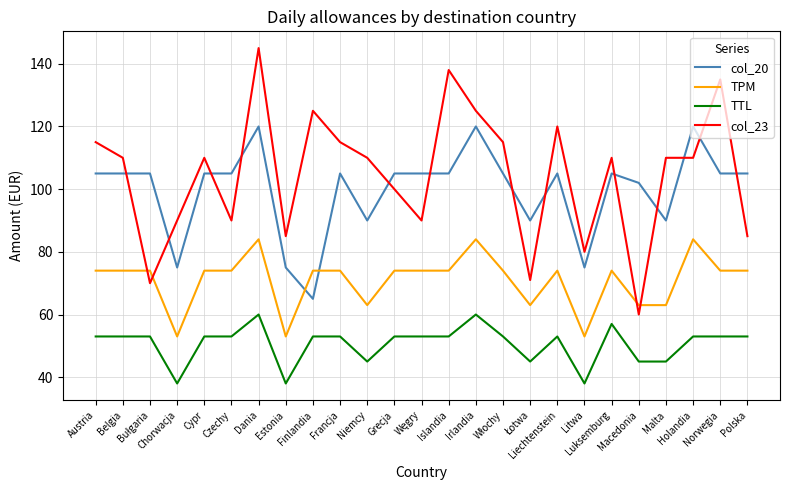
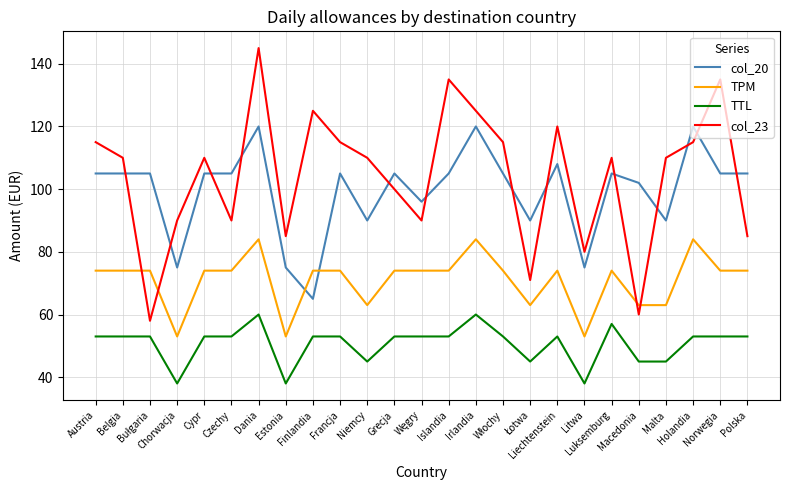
  {
    "col_20": {
      "Austria": 105,
      "Belgia": 105,
      "Bułgaria": 105,
      "Chorwacja": 75,
      "Cypr": 105,
      "Czechy": 105,
      "Dania": 120,
      "Estonia": 75,
      "Finlandia": 65,
      "Francja": 105,
      "Niemcy": 90,
      "Grecja": 105,
-     "Węgry": 105,
+     "Węgry": 96,
      "Islandia": 105,
      "Irlandia": 120,
      "Włochy": 105,
      "Łotwa": 90,
-     "Liechtenstein": 105,
+     "Liechtenstein": 108,
      "Litwa": 75,
      "Luksemburg": 105,
      "Macedonia": 102,
      "Malta": 90,
      "Norwegia": 105,
      "Polska": 105
    },
    "TPM": {
      "Austria": 74,
      "Belgia": 74,
      "Bułgaria": 74,
      "Chorwacja": 53,
      "Cypr": 74,
      "Czechy": 74,
      "Dania": 84,
      "Estonia": 53,
      "Finlandia": 74,
      "Francja": 74,
      "Niemcy": 63,
      "Grecja": 74,
      "Węgry": 74,
      "Islandia": 74,
      "Irlandia": 84,
      "Włochy": 74,
      "Łotwa": 63,
      "Liechtenstein": 74,
      "Litwa": 53,
      "Luksemburg": 74,
      "Macedonia": 63,
      "Malta": 63,
      "Holandia": 84,
      "Norwegia": 74,
      "Polska": 74
    },
    "TTL": {
      "Austria": 53,
      "Belgia": 53,
      "Bułgaria": 53,
      "Chorwacja": 38,
      "Cypr": 53,
      "Czechy": 53,
      "Dania": 60,
      "Estonia": 38,
      "Finlandia": 53,
      "Francja": 53,
      "Niemcy": 45,
      "Grecja": 53,
      "Węgry": 53,
      "Islandia": 53,
      "Irlandia": 60,
      "Włochy": 53,
      "Łotwa": 45,
      "Liechtenstein": 53,
      "Litwa": 38,
      "Luksemburg": 57,
      "Macedonia": 45,
      "Malta": 45,
      "Holandia": 53,
      "Norwegia": 53,
      "Polska": 53
    },
    "col_23": {
      "Austria": 115,
      "Belgia": 110,
-     "Bułgaria": 70,
+     "Bułgaria": 58,
      "Chorwacja": 90,
      "Cypr": 110,
      "Czechy": 90,
      "Dania": 145,
      "Estonia": 85,
      "Finlandia": 125,
      "Francja": 115,
      "Niemcy": 110,
      "Grecja": 100,
      "Węgry": 90,
-     "Islandia": 138,
+     "Islandia": 135,
      "Irlandia": 125,
      "Włochy": 115,
      "Łotwa": 71,
      "Liechtenstein": 120,
      "Litwa": 80,
      "Luksemburg": 110,
      "Macedonia": 60,
      "Malta": 110,
-     "Holandia": 110,
+     "Holandia": 115,
      "Polska": 85
    }
  }
